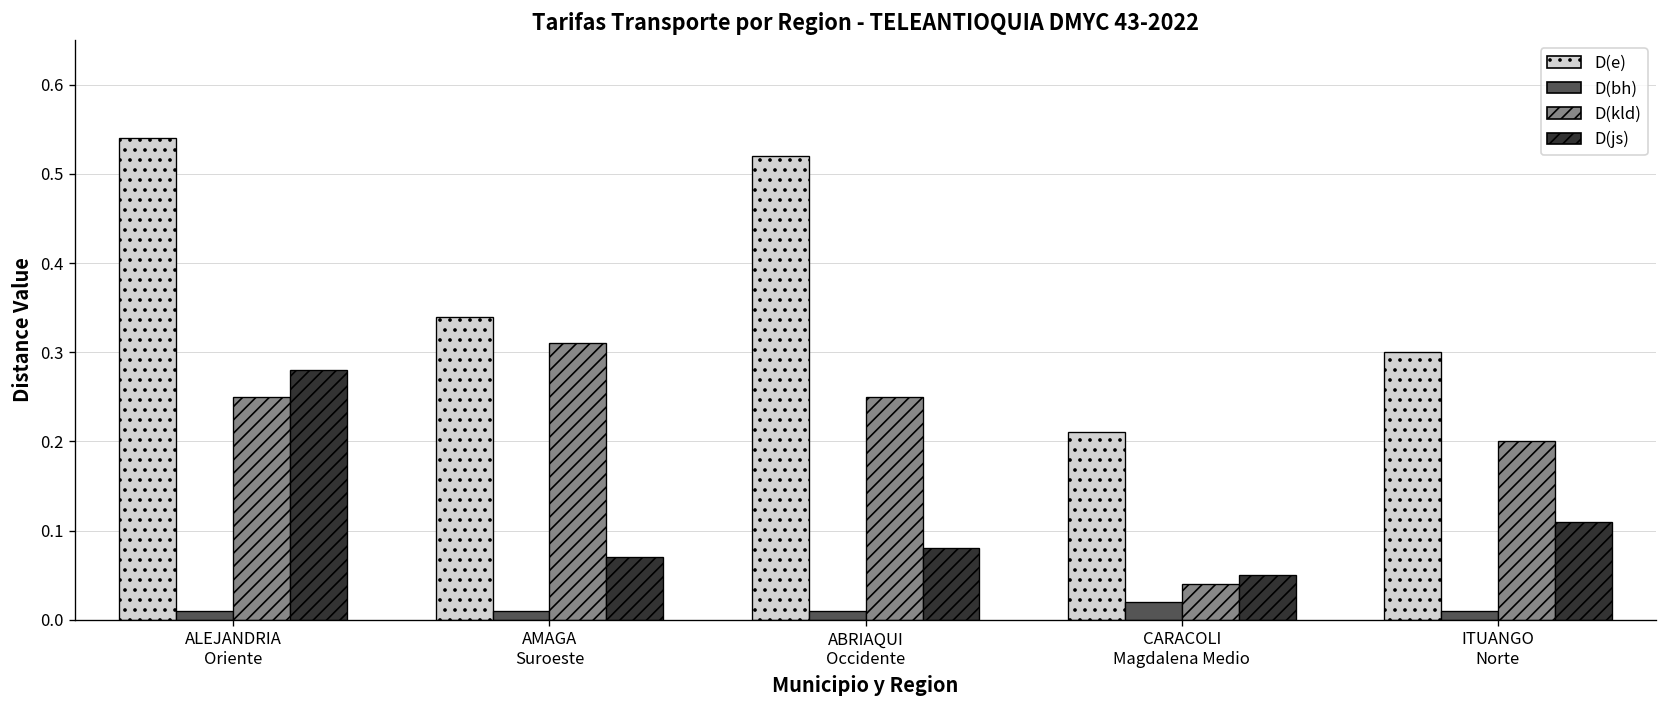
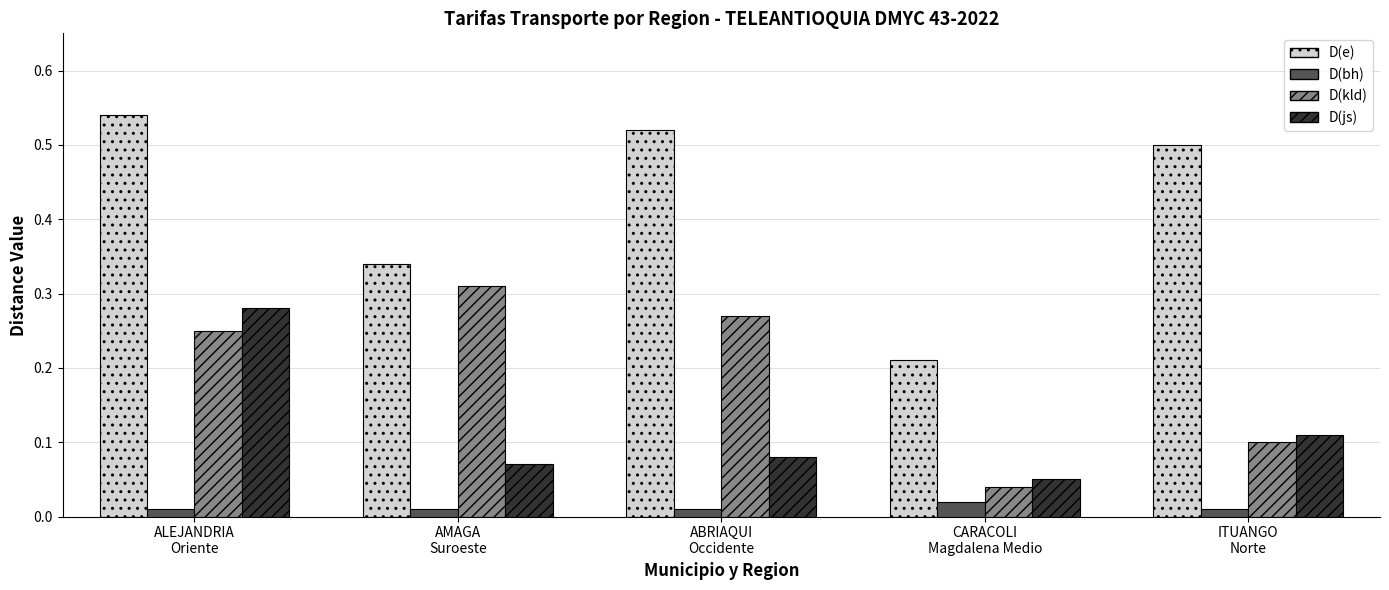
  {
    "D(e)": {
      "ALEJANDRIA Oriente": 0.54,
      "AMAGA Suroeste": 0.34,
      "ABRIAQUI Occidente": 0.52,
      "CARACOLI Magdalena Medio": 0.21,
-     "ITUANGO Norte": 0.3
+     "ITUANGO Norte": 0.5
    },
    "D(kld)": {
      "ALEJANDRIA Oriente": 0.25,
      "AMAGA Suroeste": 0.31,
-     "ABRIAQUI Occidente": 0.25,
+     "ABRIAQUI Occidente": 0.27,
      "CARACOLI Magdalena Medio": 0.04,
-     "ITUANGO Norte": 0.2
+     "ITUANGO Norte": 0.1
    }
  }
